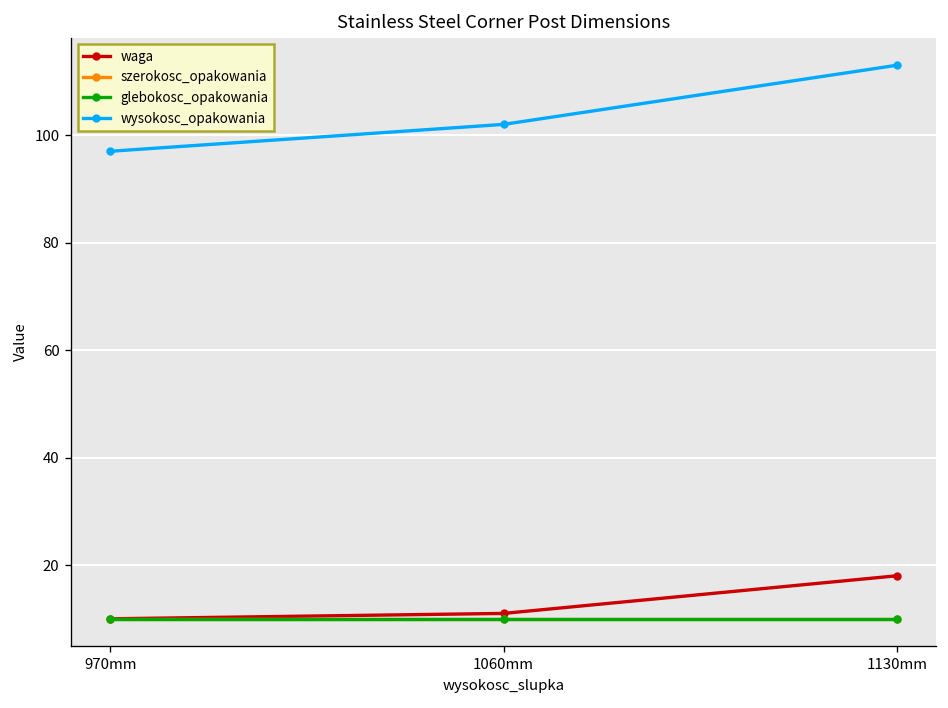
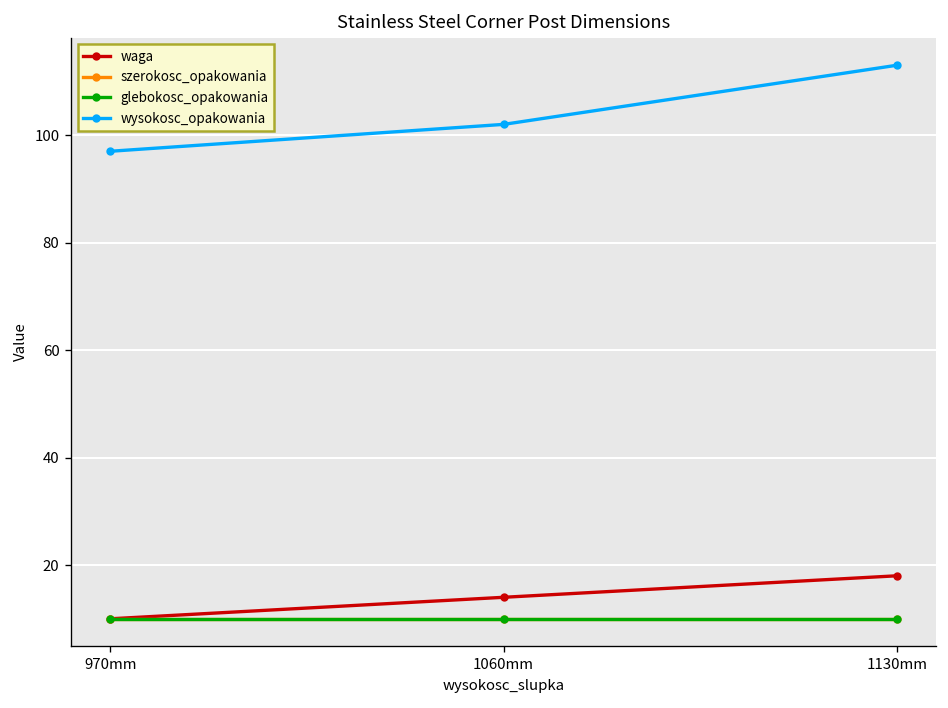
  {
    "waga": {
-     "1060mm": 11,
+     "1060mm": 14,
      "1130mm": 18
    },
    "glebokosc_opakowania": {
      "1060mm": 10,
      "1130mm": 10
    },
    "wysokosc_opakowania": {
      "970mm": 97,
      "1060mm": 102,
      "1130mm": 113
    }
  }
